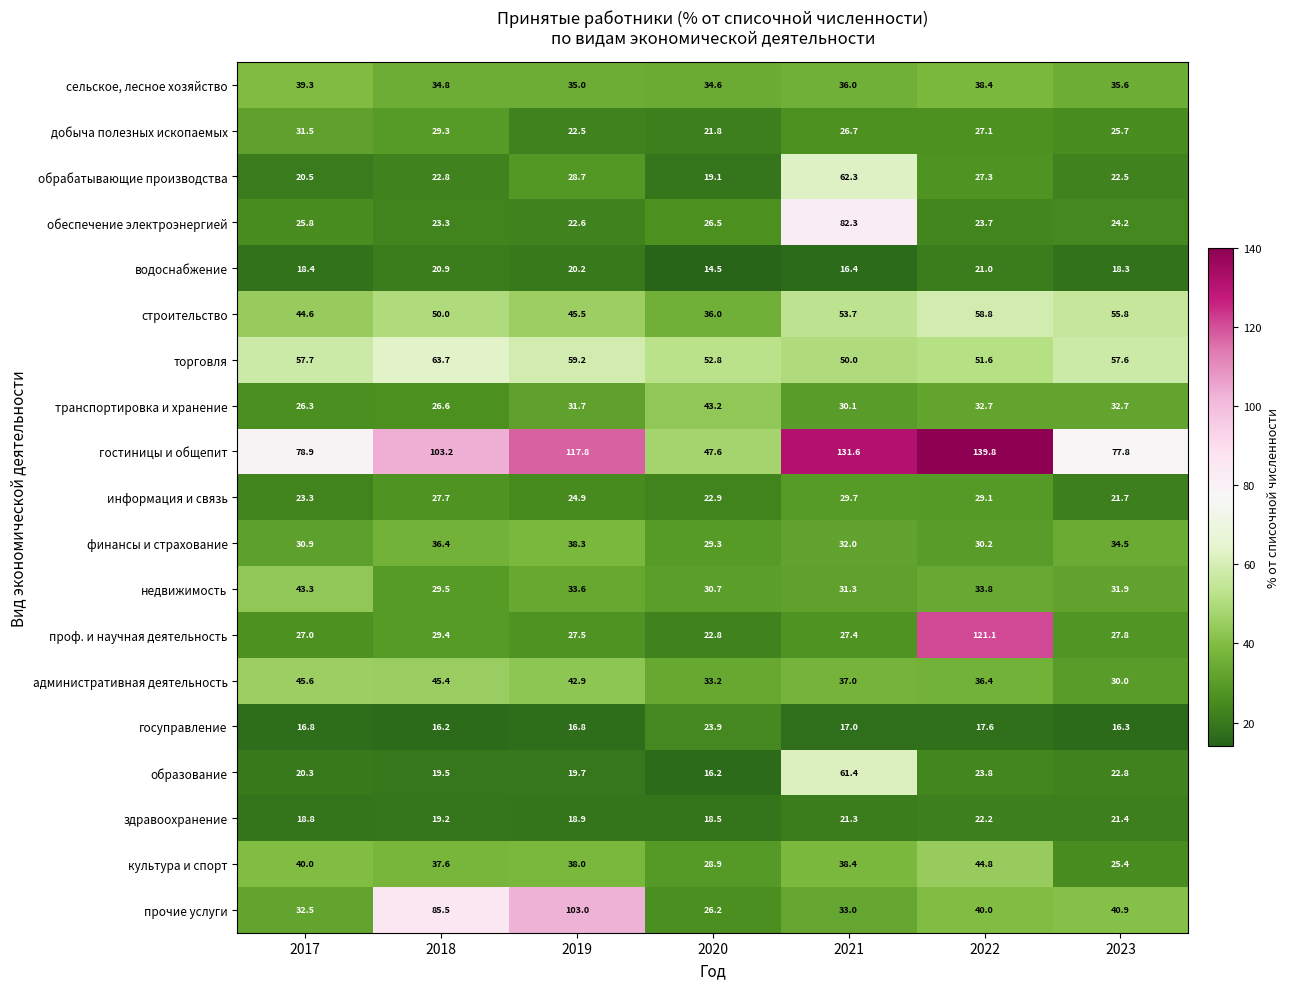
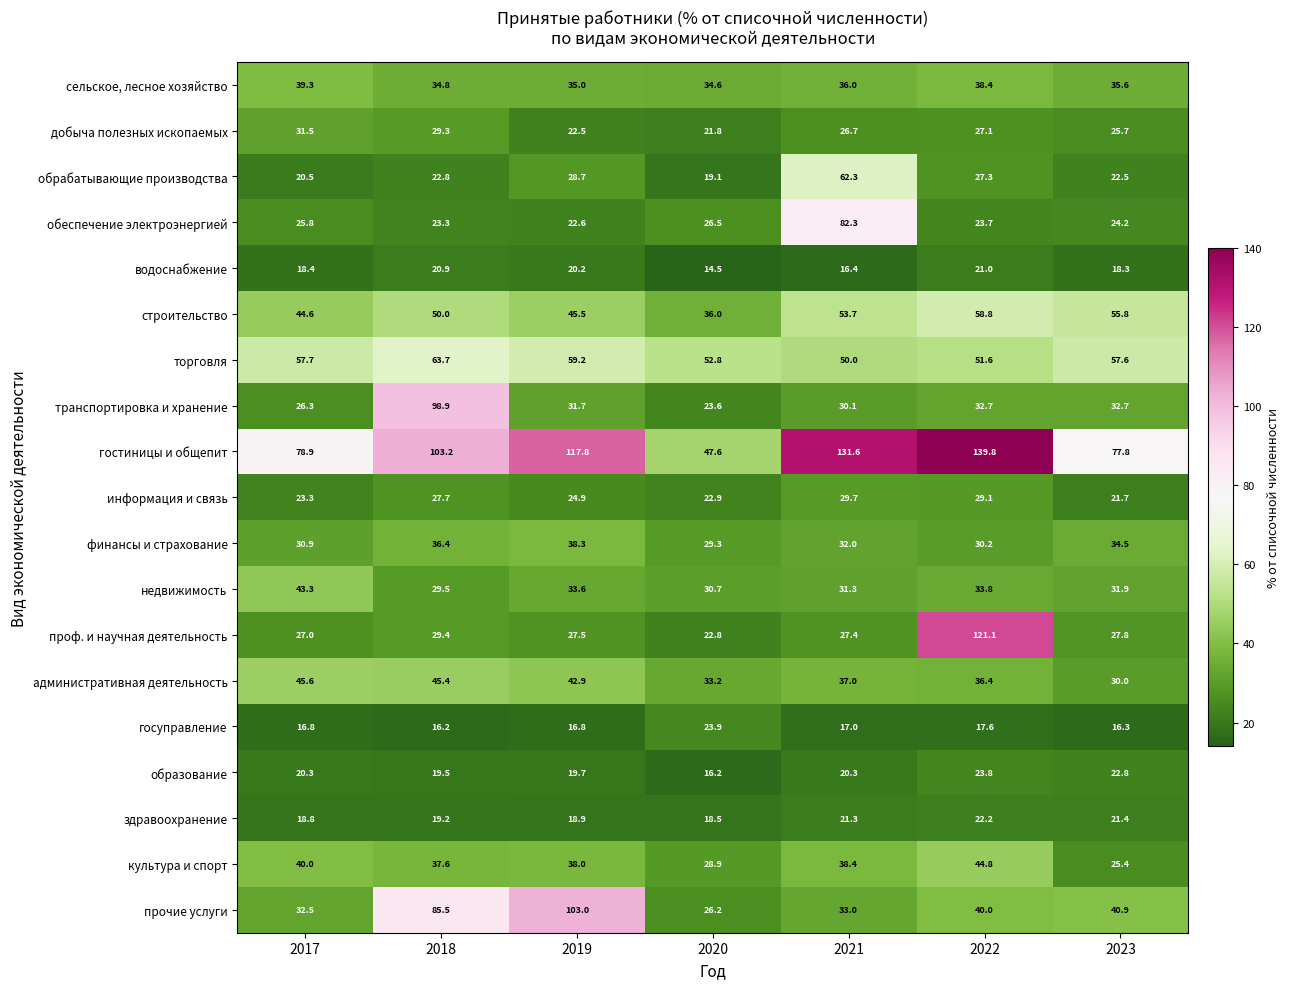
  {
    "сельское, лесное хозяйство": {
      "2017": 39.3,
      "2018": 34.8,
      "2019": 35.0,
      "2020": 34.6,
      "2021": 36.0,
      "2022": 38.4,
      "2023": 35.6
    },
    "добыча полезных ископаемых": {
      "2017": 31.5,
      "2018": 29.3,
      "2019": 22.5,
      "2020": 21.8,
      "2021": 26.7,
      "2022": 27.1,
      "2023": 25.7
    },
    "обрабатывающие производства": {
      "2017": 20.5,
      "2018": 22.8,
      "2019": 28.7,
      "2020": 19.1,
      "2021": 62.3,
      "2022": 27.3,
      "2023": 22.5
    },
    "обеспечение электроэнергией": {
      "2017": 25.8,
      "2018": 23.3,
      "2019": 22.6,
      "2020": 26.5,
      "2021": 82.3,
      "2022": 23.7,
      "2023": 24.2
    },
    "водоснабжение": {
      "2017": 18.4,
      "2018": 20.9,
      "2019": 20.2,
      "2020": 14.5,
      "2021": 16.4,
      "2022": 21.0,
      "2023": 18.3
    },
    "строительство": {
      "2017": 44.6,
      "2018": 50.0,
      "2019": 45.5,
      "2020": 36.0,
      "2021": 53.7,
      "2022": 58.8,
      "2023": 55.8
    },
    "торговля": {
      "2017": 57.7,
      "2018": 63.7,
      "2019": 59.2,
      "2020": 52.8,
      "2021": 50.0,
      "2022": 51.6,
      "2023": 57.6
    },
    "транспортировка и хранение": {
      "2017": 26.3,
-     "2018": 26.6,
+     "2018": 98.9,
      "2019": 31.7,
-     "2020": 43.2,
+     "2020": 23.6,
      "2021": 30.1,
      "2022": 32.7,
      "2023": 32.7
    },
    "гостиницы и общепит": {
      "2017": 78.9,
      "2018": 103.2,
      "2019": 117.8,
      "2020": 47.6,
      "2021": 131.6,
      "2022": 139.8,
      "2023": 77.8
    },
    "информация и связь": {
      "2017": 23.3,
      "2018": 27.7,
      "2019": 24.9,
      "2020": 22.9,
      "2021": 29.7,
      "2022": 29.1,
      "2023": 21.7
    },
    "финансы и страхование": {
      "2017": 30.9,
      "2018": 36.4,
      "2019": 38.3,
      "2020": 29.3,
      "2021": 32.0,
      "2022": 30.2,
      "2023": 34.5
    },
    "недвижимость": {
      "2017": 43.3,
      "2018": 29.5,
      "2019": 33.6,
      "2020": 30.7,
      "2021": 31.3,
      "2022": 33.8,
      "2023": 31.9
    },
    "проф. и научная деятельность": {
      "2017": 27.0,
      "2018": 29.4,
      "2019": 27.5,
      "2020": 22.8,
      "2021": 27.4,
      "2022": 121.1,
      "2023": 27.8
    },
    "административная деятельность": {
      "2017": 45.6,
      "2018": 45.4,
      "2019": 42.9,
      "2020": 33.2,
      "2021": 37.0,
      "2022": 36.4,
      "2023": 30.0
    },
    "госуправление": {
      "2017": 16.8,
      "2018": 16.2,
      "2019": 16.8,
      "2020": 23.9,
      "2021": 17.0,
      "2022": 17.6,
      "2023": 16.3
    },
    "образование": {
      "2017": 20.3,
      "2018": 19.5,
      "2019": 19.7,
      "2020": 16.2,
-     "2021": 61.4,
+     "2021": 20.3,
      "2022": 23.8,
      "2023": 22.8
    },
    "здравоохранение": {
      "2017": 18.8,
      "2018": 19.2,
      "2019": 18.9,
      "2020": 18.5,
      "2021": 21.3,
      "2022": 22.2,
      "2023": 21.4
    },
    "культура и спорт": {
      "2017": 40.0,
      "2018": 37.6,
      "2019": 38.0,
      "2020": 28.9,
      "2021": 38.4,
      "2022": 44.8,
      "2023": 25.4
    },
    "прочие услуги": {
      "2017": 32.5,
      "2018": 85.5,
      "2019": 103.0,
      "2020": 26.2,
      "2021": 33.0,
      "2022": 40.0,
      "2023": 40.9
    }
  }
